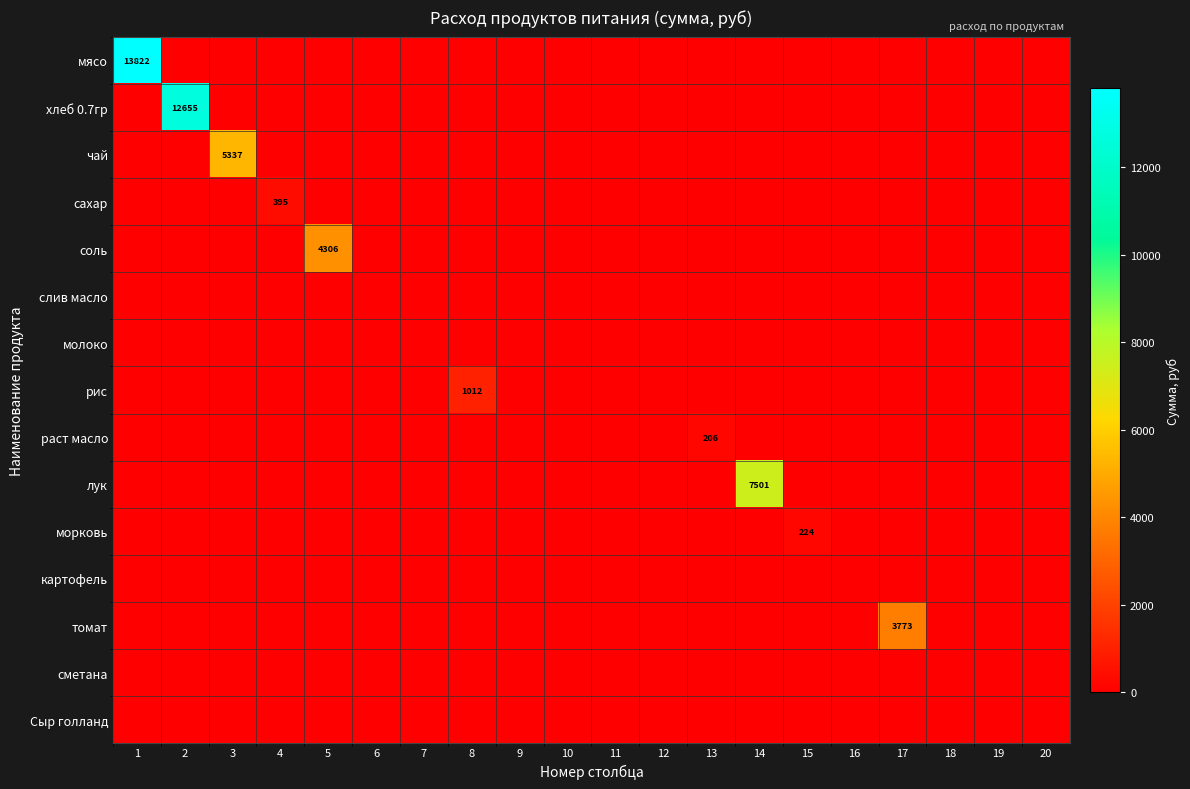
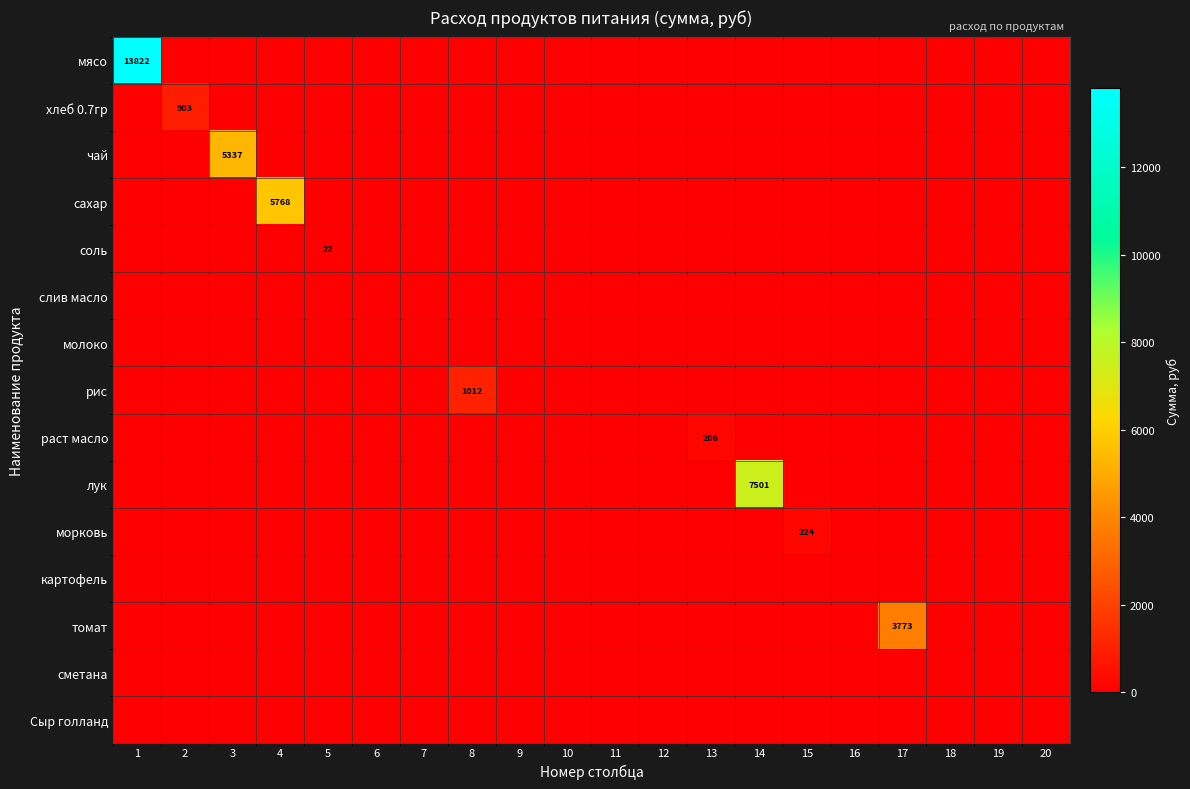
  {
    "мясо": {
      "1": 13822
    },
    "хлеб 0.7гр": {
-     "2": 12655
+     "2": 903
    },
    "чай": {
      "3": 5337
    },
    "сахар": {
-     "4": 395
+     "4": 5768
    },
    "соль": {
-     "5": 4306
+     "5": 22
    },
    "рис": {
      "8": 1012
    },
    "раст масло": {
      "13": 206
    },
    "лук": {
      "14": 7501
    },
    "морковь": {
      "15": 224
    },
    "томат": {
      "17": 3773
    }
  }
